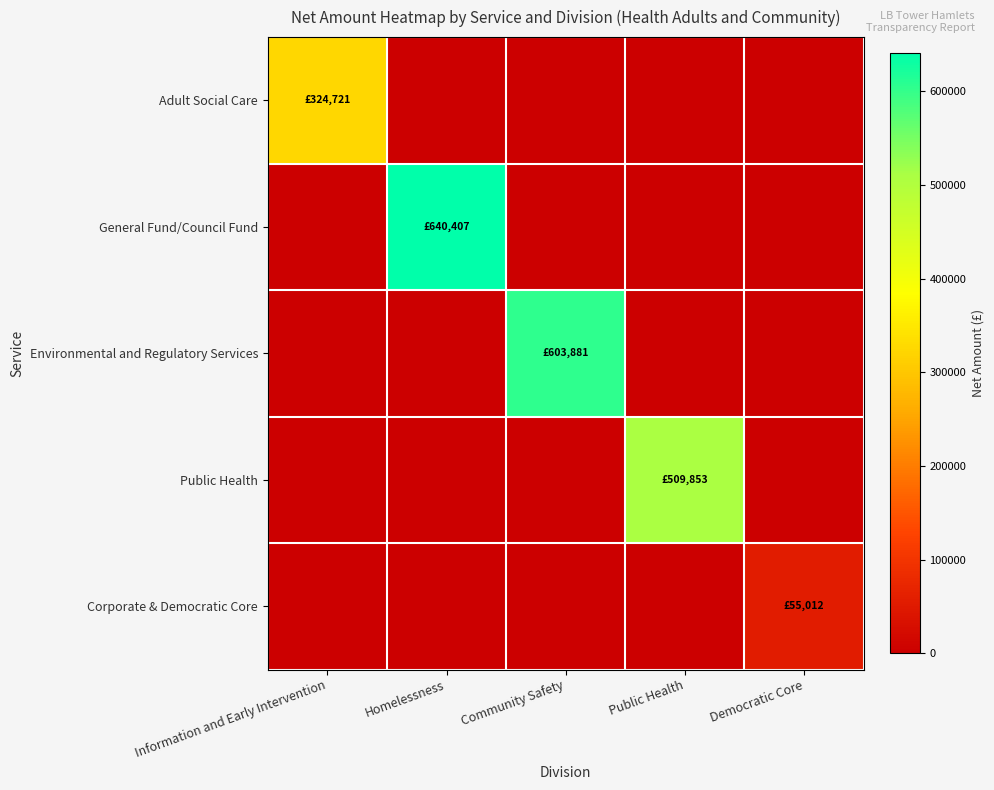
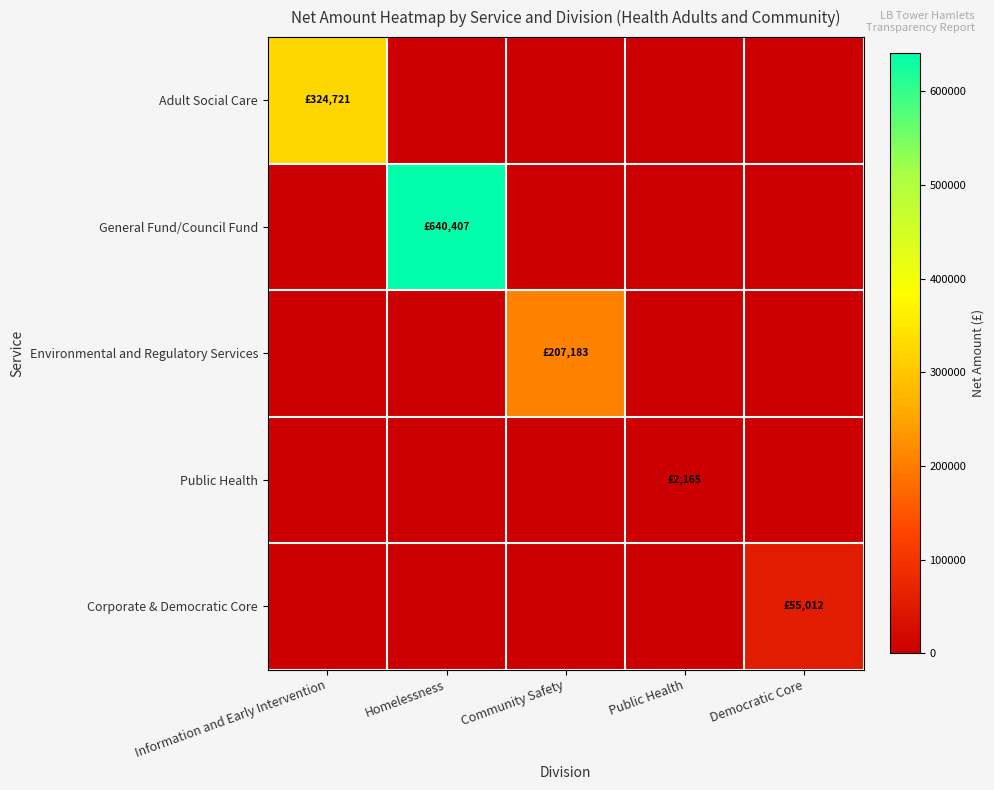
  {
    "Adult Social Care": {
      "Information and Early Intervention": "£324,721"
    },
    "General Fund/Council Fund": {
      "Homelessness": "£640,407"
    },
    "Environmental and Regulatory Services": {
-     "Community Safety": "£603,881"
+     "Community Safety": "£207,183"
    },
    "Public Health": {
-     "Public Health": "£509,853"
+     "Public Health": "£2,165"
    },
    "Corporate & Democratic Core": {
      "Democratic Core": "£55,012"
    }
  }
